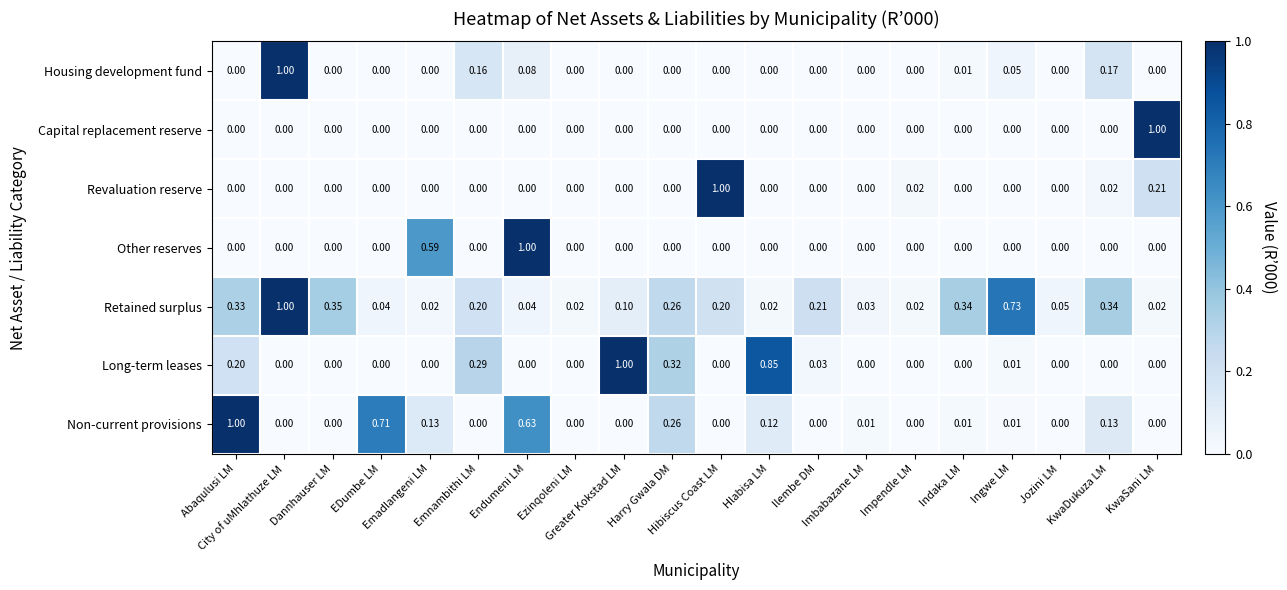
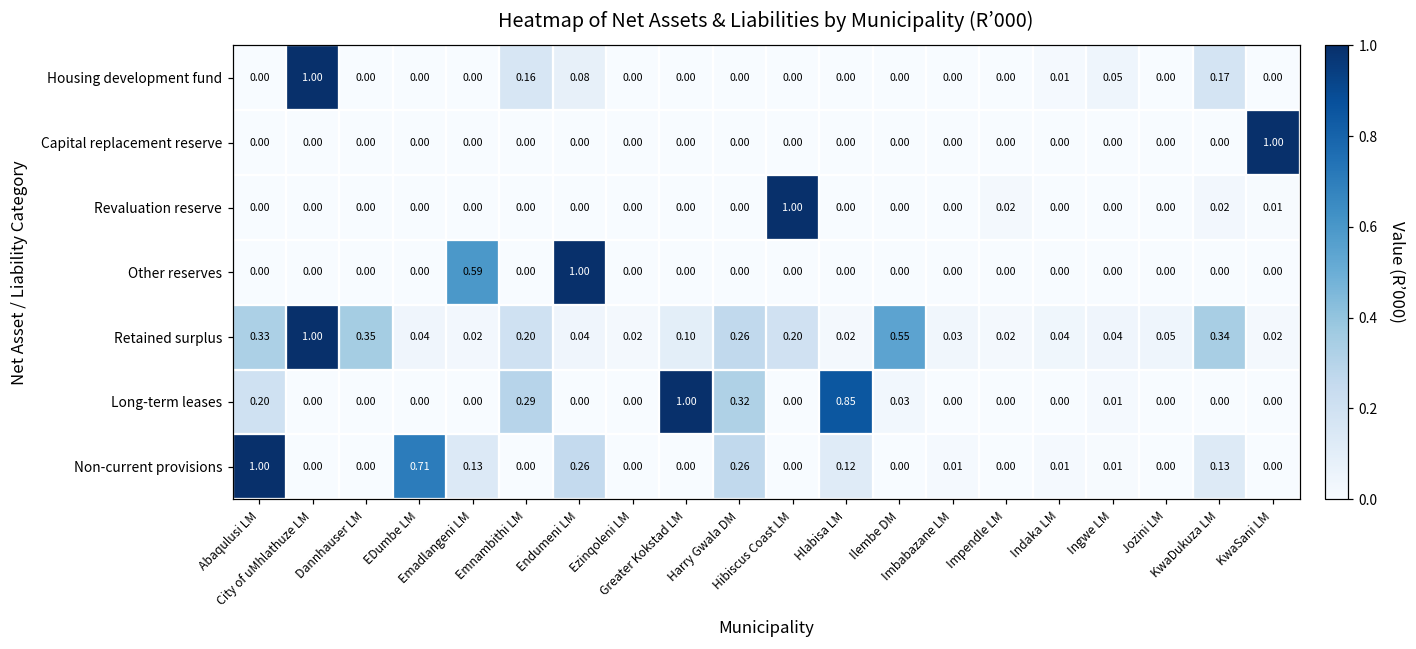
  {
    "Housing development fund": {
      "Abaqulusi LM": 0.00,
      "City of uMhlathuze LM": 1.00,
      "Dannhauser LM": 0.00,
      "EDumbe LM": 0.00,
      "Emadlangeni LM": 0.00,
      "Emnambithi LM": 0.16,
      "Endumeni LM": 0.08,
      "Ezinqoleni LM": 0.00,
      "Greater Kokstad LM": 0.00,
      "Harry Gwala DM": 0.00,
      "Hibiscus Coast LM": 0.00,
      "Hlabisa LM": 0.00,
      "Ilembe DM": 0.00,
      "Imbabazane LM": 0.00,
      "Impendle LM": 0.00,
      "Indaka LM": 0.01,
      "Ingwe LM": 0.05,
      "Jozini LM": 0.00,
      "KwaDukuza LM": 0.17,
      "KwaSani LM": 0.00
    },
    "Capital replacement reserve": {
      "Abaqulusi LM": 0.00,
      "City of uMhlathuze LM": 0.00,
      "Dannhauser LM": 0.00,
      "EDumbe LM": 0.00,
      "Emadlangeni LM": 0.00,
      "Emnambithi LM": 0.00,
      "Endumeni LM": 0.00,
      "Ezinqoleni LM": 0.00,
      "Greater Kokstad LM": 0.00,
      "Harry Gwala DM": 0.00,
      "Hibiscus Coast LM": 0.00,
      "Hlabisa LM": 0.00,
      "Ilembe DM": 0.00,
      "Imbabazane LM": 0.00,
      "Impendle LM": 0.00,
      "Indaka LM": 0.00,
      "Ingwe LM": 0.00,
      "Jozini LM": 0.00,
      "KwaDukuza LM": 0.00,
      "KwaSani LM": 1.00
    },
    "Revaluation reserve": {
      "Abaqulusi LM": 0.00,
      "City of uMhlathuze LM": 0.00,
      "Dannhauser LM": 0.00,
      "EDumbe LM": 0.00,
      "Emadlangeni LM": 0.00,
      "Emnambithi LM": 0.00,
      "Endumeni LM": 0.00,
      "Ezinqoleni LM": 0.00,
      "Greater Kokstad LM": 0.00,
      "Harry Gwala DM": 0.00,
      "Hibiscus Coast LM": 1.00,
      "Hlabisa LM": 0.00,
      "Ilembe DM": 0.00,
      "Imbabazane LM": 0.00,
      "Impendle LM": 0.02,
      "Indaka LM": 0.00,
      "Ingwe LM": 0.00,
      "Jozini LM": 0.00,
      "KwaDukuza LM": 0.02,
-     "KwaSani LM": 0.21
+     "KwaSani LM": 0.01
    },
    "Other reserves": {
      "Abaqulusi LM": 0.00,
      "City of uMhlathuze LM": 0.00,
      "Dannhauser LM": 0.00,
      "EDumbe LM": 0.00,
      "Emadlangeni LM": 0.59,
      "Emnambithi LM": 0.00,
      "Endumeni LM": 1.00,
      "Ezinqoleni LM": 0.00,
      "Greater Kokstad LM": 0.00,
      "Harry Gwala DM": 0.00,
      "Hibiscus Coast LM": 0.00,
      "Hlabisa LM": 0.00,
      "Ilembe DM": 0.00,
      "Imbabazane LM": 0.00,
      "Impendle LM": 0.00,
      "Indaka LM": 0.00,
      "Ingwe LM": 0.00,
      "Jozini LM": 0.00,
      "KwaDukuza LM": 0.00,
      "KwaSani LM": 0.00
    },
    "Retained surplus": {
      "Abaqulusi LM": 0.33,
      "City of uMhlathuze LM": 1.00,
      "Dannhauser LM": 0.35,
      "EDumbe LM": 0.04,
      "Emadlangeni LM": 0.02,
      "Emnambithi LM": 0.20,
      "Endumeni LM": 0.04,
      "Ezinqoleni LM": 0.02,
      "Greater Kokstad LM": 0.10,
      "Harry Gwala DM": 0.26,
      "Hibiscus Coast LM": 0.20,
      "Hlabisa LM": 0.02,
-     "Ilembe DM": 0.21,
+     "Ilembe DM": 0.55,
      "Imbabazane LM": 0.03,
      "Impendle LM": 0.02,
-     "Indaka LM": 0.34,
-     "Ingwe LM": 0.73,
+     "Indaka LM": 0.04,
+     "Ingwe LM": 0.04,
      "Jozini LM": 0.05,
      "KwaDukuza LM": 0.34,
      "KwaSani LM": 0.02
    },
    "Long-term leases": {
      "Abaqulusi LM": 0.20,
      "City of uMhlathuze LM": 0.00,
      "Dannhauser LM": 0.00,
      "EDumbe LM": 0.00,
      "Emadlangeni LM": 0.00,
      "Emnambithi LM": 0.29,
      "Endumeni LM": 0.00,
      "Ezinqoleni LM": 0.00,
      "Greater Kokstad LM": 1.00,
      "Harry Gwala DM": 0.32,
      "Hibiscus Coast LM": 0.00,
      "Hlabisa LM": 0.85,
      "Ilembe DM": 0.03,
      "Imbabazane LM": 0.00,
      "Impendle LM": 0.00,
      "Indaka LM": 0.00,
      "Ingwe LM": 0.01,
      "Jozini LM": 0.00,
      "KwaDukuza LM": 0.00,
      "KwaSani LM": 0.00
    },
    "Non-current provisions": {
      "Abaqulusi LM": 1.00,
      "City of uMhlathuze LM": 0.00,
      "Dannhauser LM": 0.00,
      "EDumbe LM": 0.71,
      "Emadlangeni LM": 0.13,
      "Emnambithi LM": 0.00,
-     "Endumeni LM": 0.63,
+     "Endumeni LM": 0.26,
      "Ezinqoleni LM": 0.00,
      "Greater Kokstad LM": 0.00,
      "Harry Gwala DM": 0.26,
      "Hibiscus Coast LM": 0.00,
      "Hlabisa LM": 0.12,
      "Ilembe DM": 0.00,
      "Imbabazane LM": 0.01,
      "Impendle LM": 0.00,
      "Indaka LM": 0.01,
      "Ingwe LM": 0.01,
      "Jozini LM": 0.00,
      "KwaDukuza LM": 0.13,
      "KwaSani LM": 0.00
    }
  }
